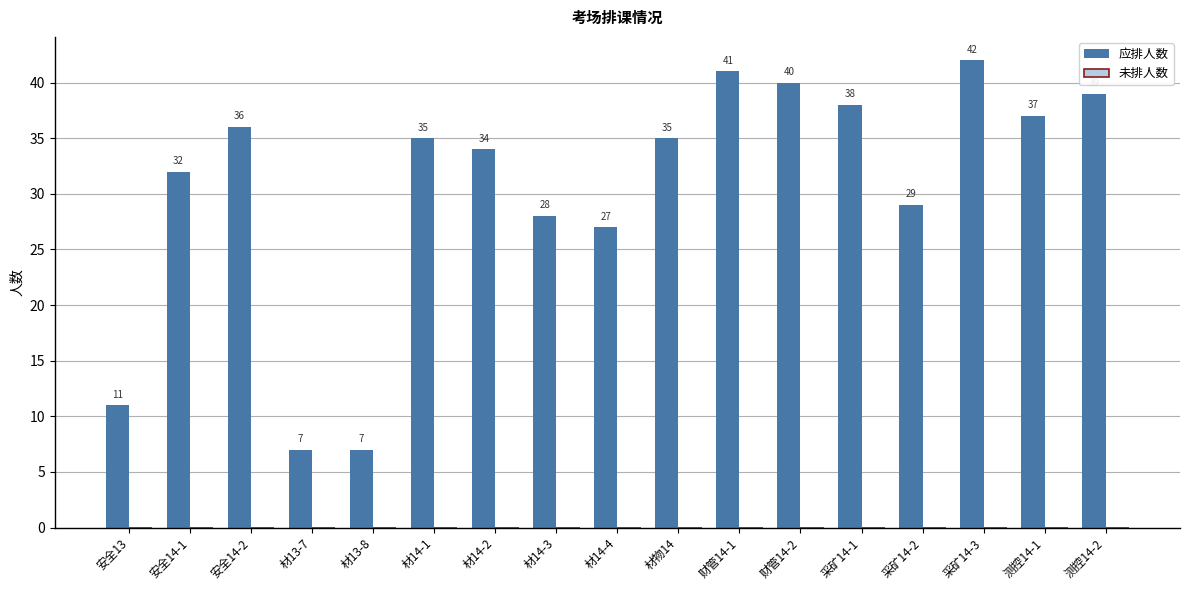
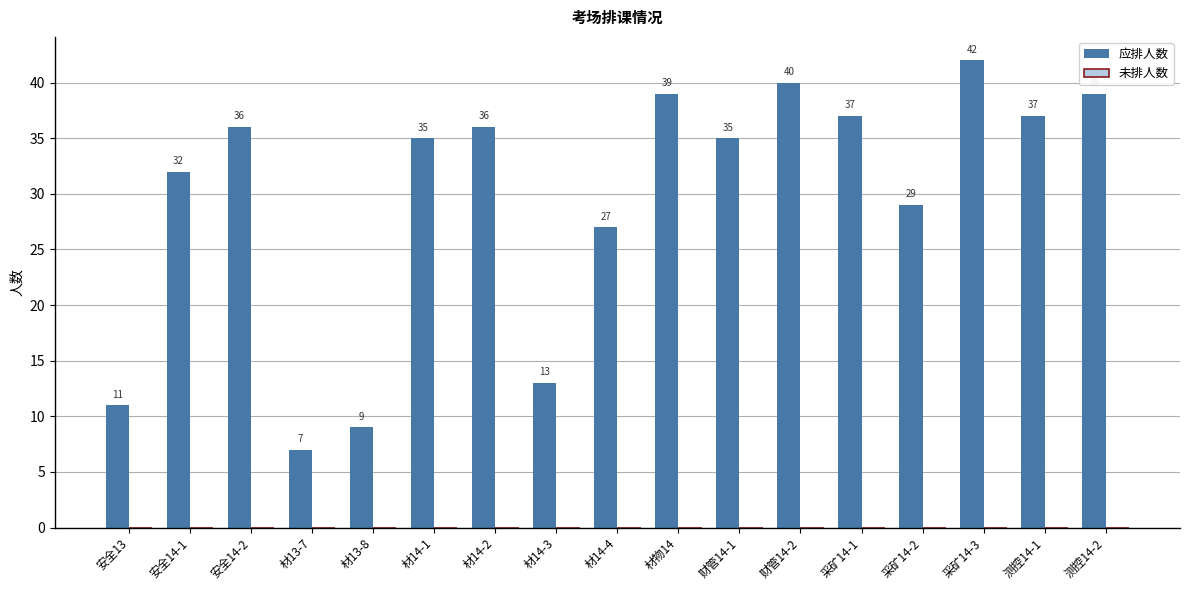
  {
    "应排人数": {
      "安全13": 11,
      "安全14-1": 32,
      "安全14-2": 36,
      "材13-7": 7,
-     "材13-8": 7,
+     "材13-8": 9,
      "材14-1": 35,
-     "材14-2": 34,
-     "材14-3": 28,
+     "材14-2": 36,
+     "材14-3": 13,
      "材14-4": 27,
-     "材物14": 35,
-     "财管14-1": 41,
+     "材物14": 39,
+     "财管14-1": 35,
      "财管14-2": 40,
-     "采矿14-1": 38,
+     "采矿14-1": 37,
      "采矿14-2": 29,
      "采矿14-3": 42,
      "测控14-1": 37
    },
    "未排人数": {
      "安全13": 0.0,
      "安全14-1": 0.0,
      "安全14-2": 0.0,
      "材13-7": 0.0,
      "材13-8": 0.0,
      "材14-1": 0.0,
      "材14-2": 0.0,
      "材14-3": 0.0,
      "材14-4": 0.0,
      "材物14": 0.0,
      "财管14-1": 0.0,
      "财管14-2": 0.0,
      "采矿14-1": 0.0,
      "采矿14-2": 0.0,
      "采矿14-3": 0.0,
      "测控14-1": 0.0,
      "测控14-2": 0.0
    }
  }
